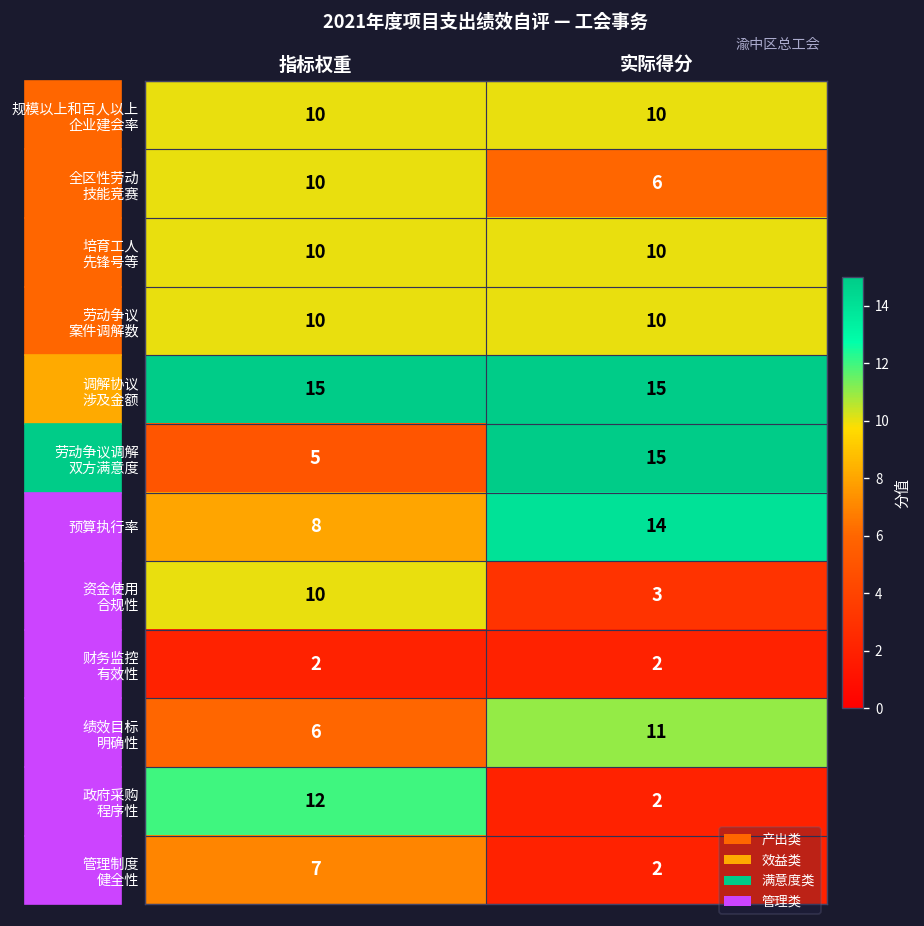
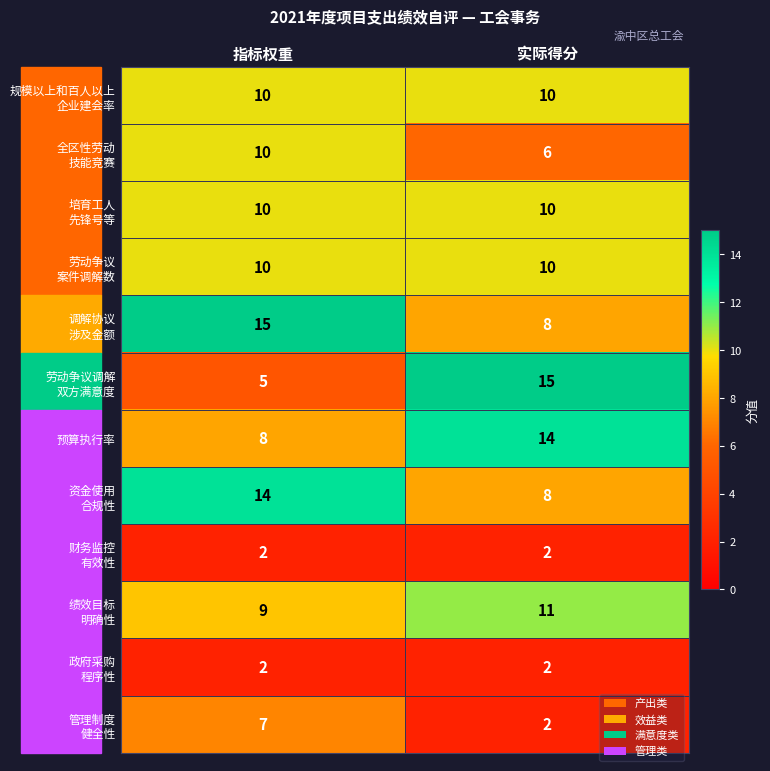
  {
    "规模以上和百人以上 企业建会率": {
      "指标权重": 10,
      "实际得分": 10
    },
    "全区性劳动 技能竞赛": {
      "指标权重": 10,
      "实际得分": 6
    },
    "培育工人 先锋号等": {
      "指标权重": 10,
      "实际得分": 10
    },
    "劳动争议 案件调解数": {
      "指标权重": 10,
      "实际得分": 10
    },
    "调解协议 涉及金额": {
      "指标权重": 15,
-     "实际得分": 15
+     "实际得分": 8
    },
    "劳动争议调解 双方满意度": {
      "指标权重": 5,
      "实际得分": 15
    },
    "预算执行率": {
      "指标权重": 8,
      "实际得分": 14
    },
    "资金使用 合规性": {
-     "指标权重": 10,
-     "实际得分": 3
+     "指标权重": 14,
+     "实际得分": 8
    },
    "财务监控 有效性": {
      "指标权重": 2,
      "实际得分": 2
    },
    "绩效目标 明确性": {
-     "指标权重": 6,
+     "指标权重": 9,
      "实际得分": 11
    },
    "政府采购 程序性": {
-     "指标权重": 12,
+     "指标权重": 2,
      "实际得分": 2
    },
    "管理制度 健全性": {
      "指标权重": 7,
      "实际得分": 2
    }
  }
